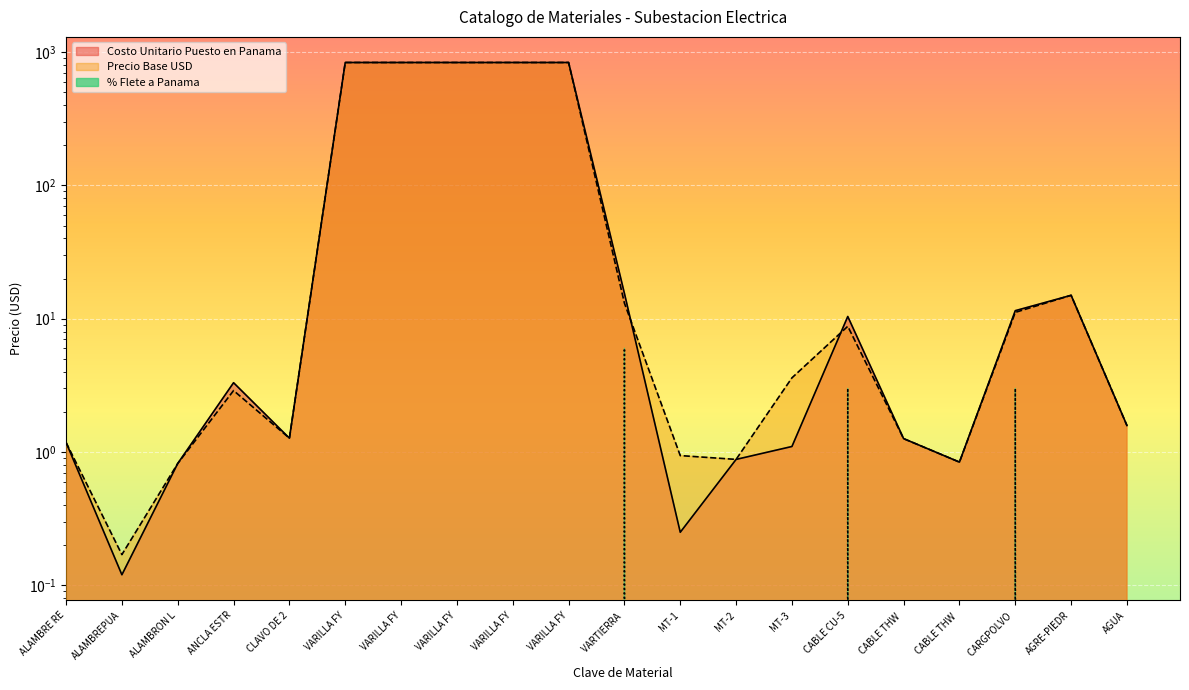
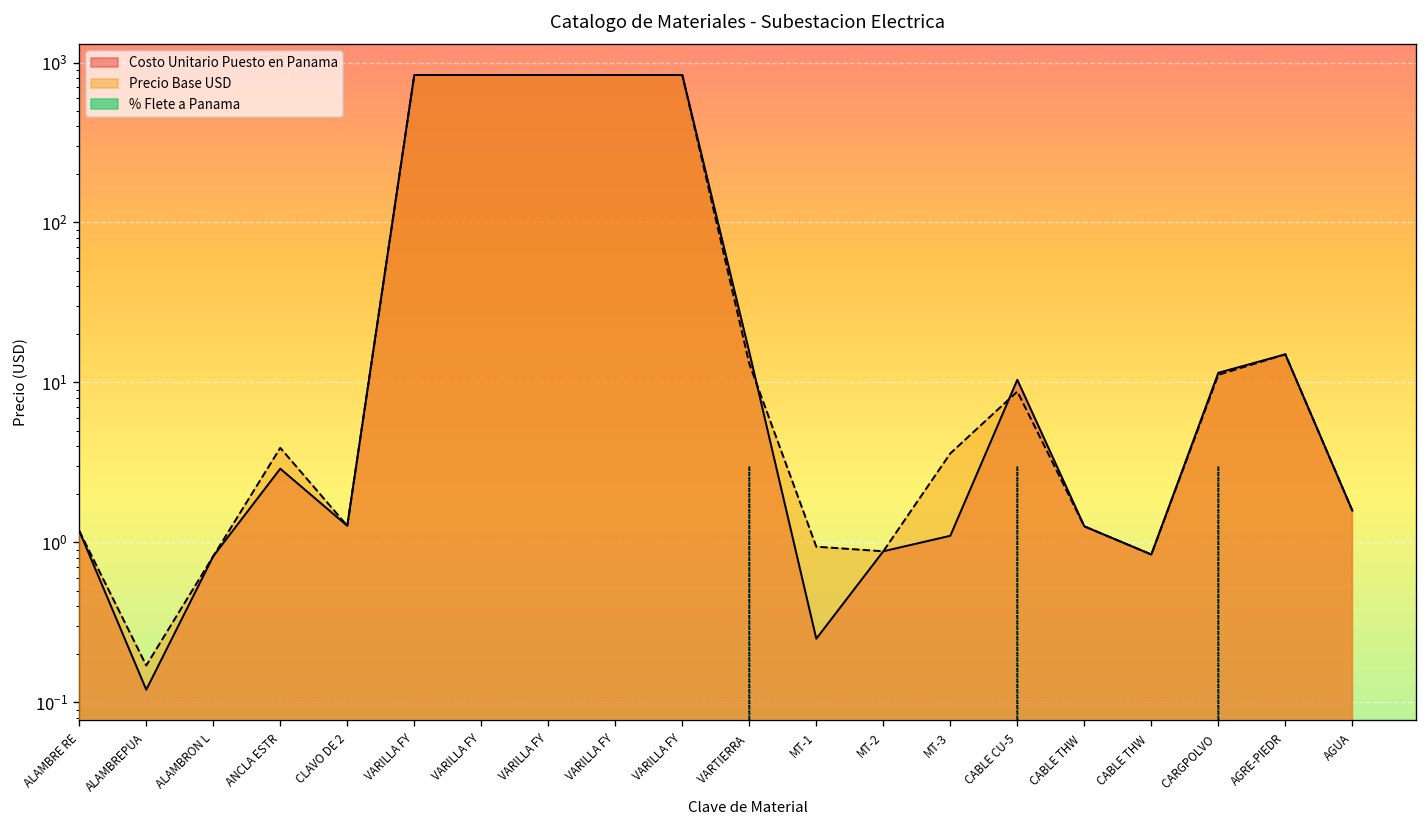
  {
    "Costo Unitario Puesto en Panama": {
      "ALAMBREPUA": 0.12,
-     "ANCLA ESTR": 3.3,
+     "ANCLA ESTR": 2.9,
      "VARTIERRA": 15,
      "MT-1": 0.25,
      "MT-3": 1.1,
      "CABLE CU-5": 10
    },
    "Precio Base USD": {
      "ALAMBREPUA": 0.17,
-     "ANCLA ESTR": 2.9,
+     "ANCLA ESTR": 3.9,
      "VARTIERRA": 13,
      "MT-1": 0.9,
      "MT-3": 3.6,
      "CABLE CU-5": 9
    },
    "% Flete a Panama": {
-     "VARTIERRA": 6,
+     "VARTIERRA": 3,
      "CABLE CU-5": 3,
      "CARGPOLVO": 3
    }
  }
